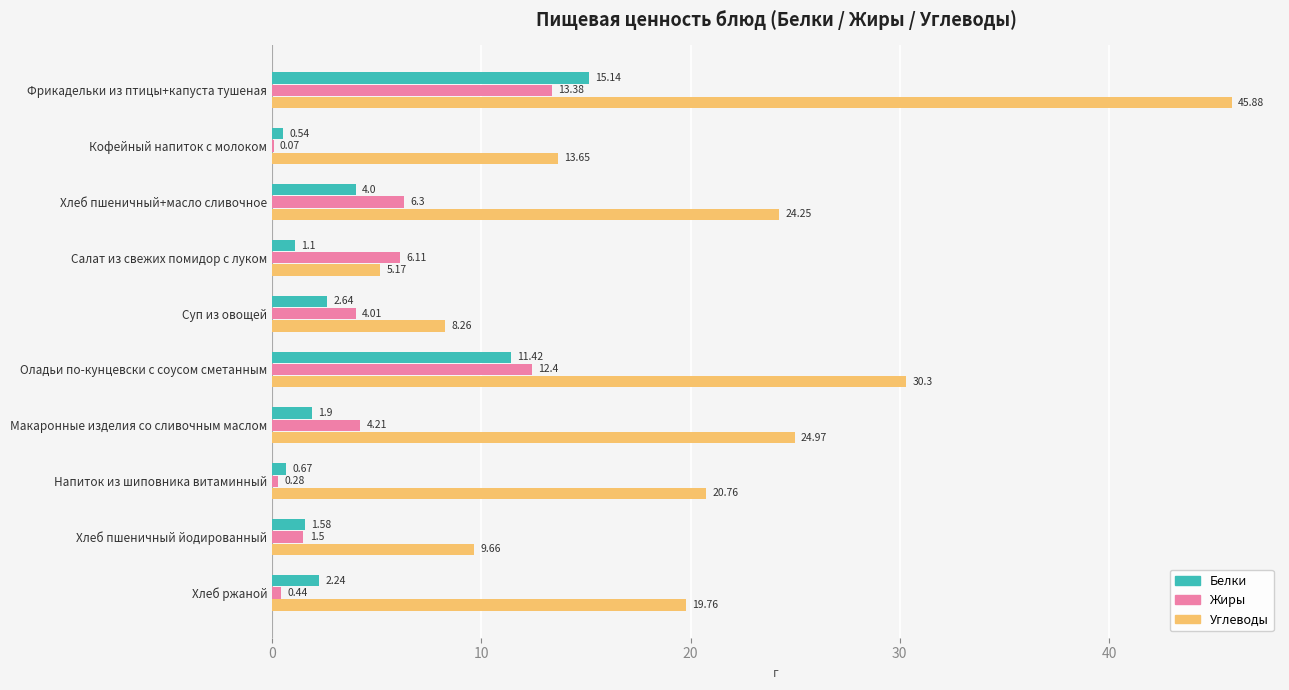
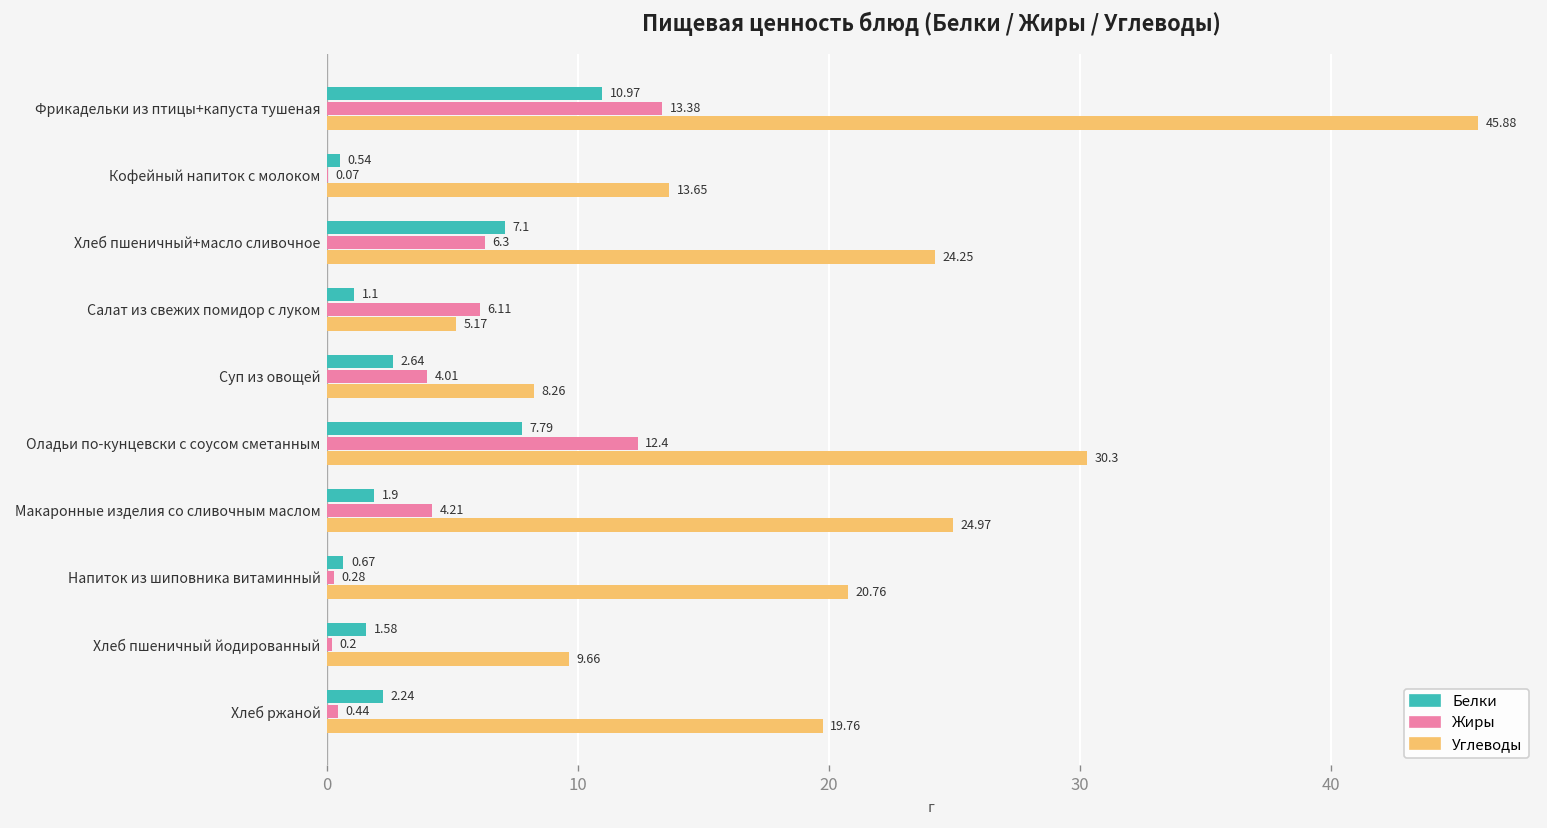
  {
    "Белки": {
-     "Фрикадельки из птицы+капуста тушеная": 15.14,
+     "Фрикадельки из птицы+капуста тушеная": 10.97,
      "Кофейный напиток с молоком": 0.54,
-     "Хлеб пшеничный+масло сливочное": 4.0,
+     "Хлеб пшеничный+масло сливочное": 7.1,
      "Салат из свежих помидор с луком": 1.1,
      "Суп из овощей": 2.64,
-     "Оладьи по-кунцевски с соусом сметанным": 11.42,
+     "Оладьи по-кунцевски с соусом сметанным": 7.79,
      "Макаронные изделия со сливочным маслом": 1.9,
      "Напиток из шиповника витаминный": 0.67,
      "Хлеб пшеничный йодированный": 1.58,
      "Хлеб ржаной": 2.24
    },
    "Жиры": {
      "Фрикадельки из птицы+капуста тушеная": 13.38,
      "Кофейный напиток с молоком": 0.07,
      "Хлеб пшеничный+масло сливочное": 6.3,
      "Салат из свежих помидор с луком": 6.11,
      "Суп из овощей": 4.01,
      "Оладьи по-кунцевски с соусом сметанным": 12.4,
      "Макаронные изделия со сливочным маслом": 4.21,
      "Напиток из шиповника витаминный": 0.28,
-     "Хлеб пшеничный йодированный": 1.5,
+     "Хлеб пшеничный йодированный": 0.2,
      "Хлеб ржаной": 0.44
    },
    "Углеводы": {
      "Фрикадельки из птицы+капуста тушеная": 45.88,
      "Кофейный напиток с молоком": 13.65,
      "Хлеб пшеничный+масло сливочное": 24.25,
      "Салат из свежих помидор с луком": 5.17,
      "Суп из овощей": 8.26,
      "Оладьи по-кунцевски с соусом сметанным": 30.3,
      "Макаронные изделия со сливочным маслом": 24.97,
      "Напиток из шиповника витаминный": 20.76,
      "Хлеб пшеничный йодированный": 9.66,
      "Хлеб ржаной": 19.76
    }
  }
